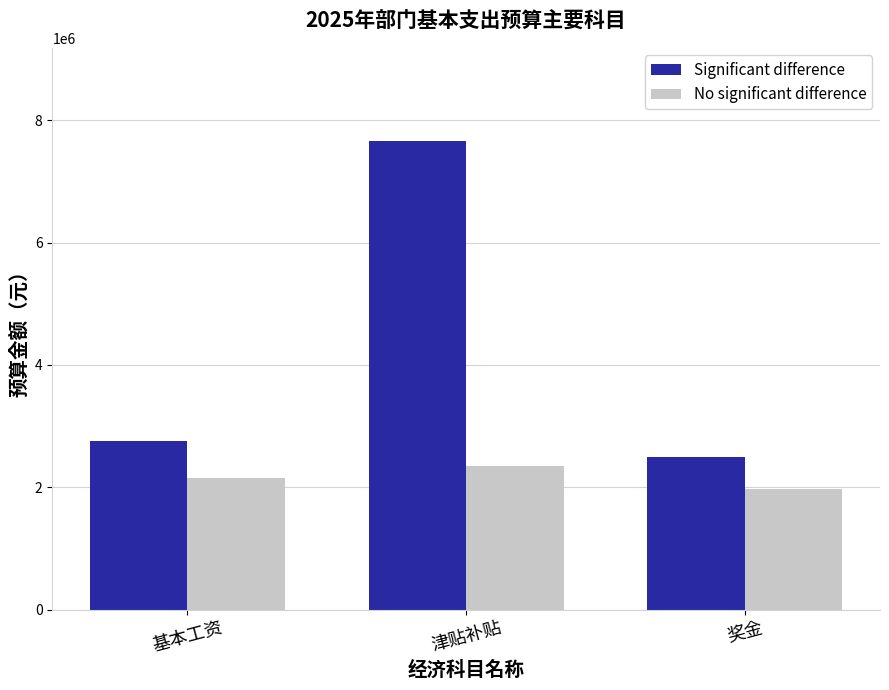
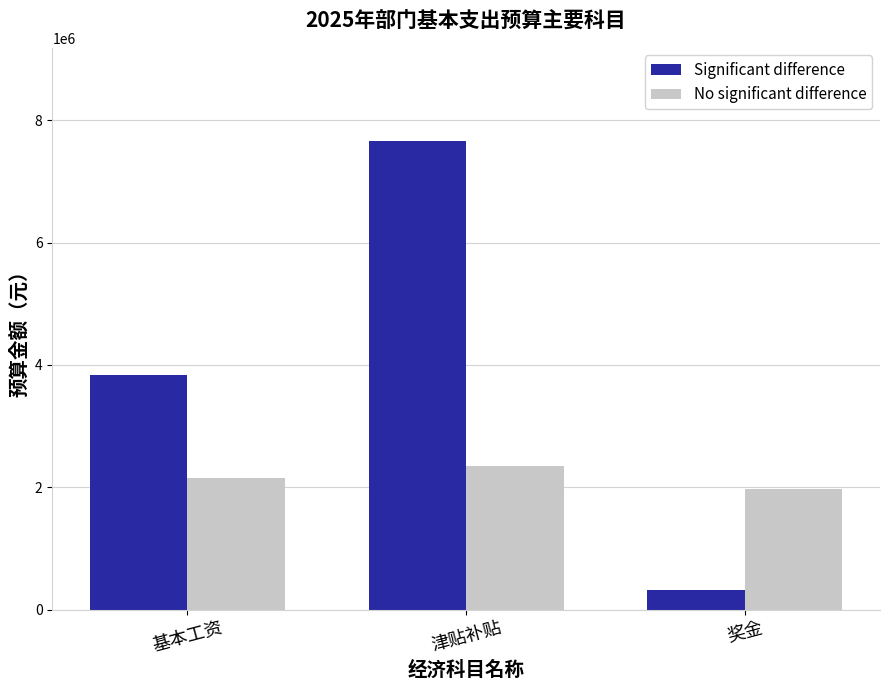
  {
    "Significant difference": {
-     "基本工资": 2800000,
+     "基本工资": 3800000,
      "津贴补贴": 7700000,
-     "奖金": 2500000
+     "奖金": 300000
    },
    "No significant difference": {
      "基本工资": 2200000,
      "津贴补贴": 2300000,
      "奖金": 2000000
    }
  }
